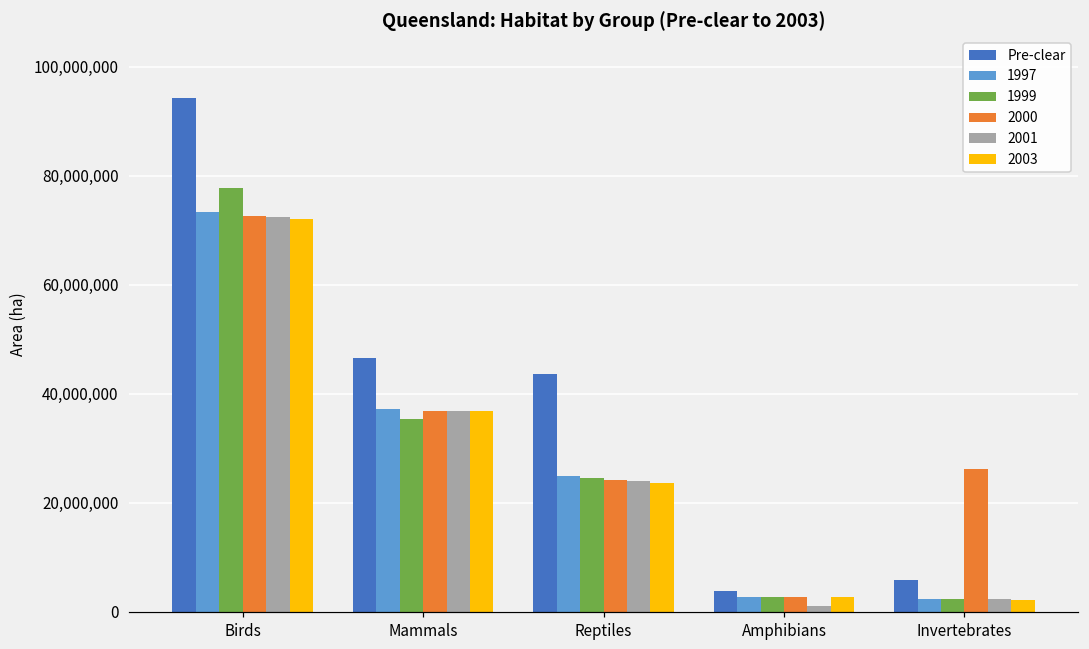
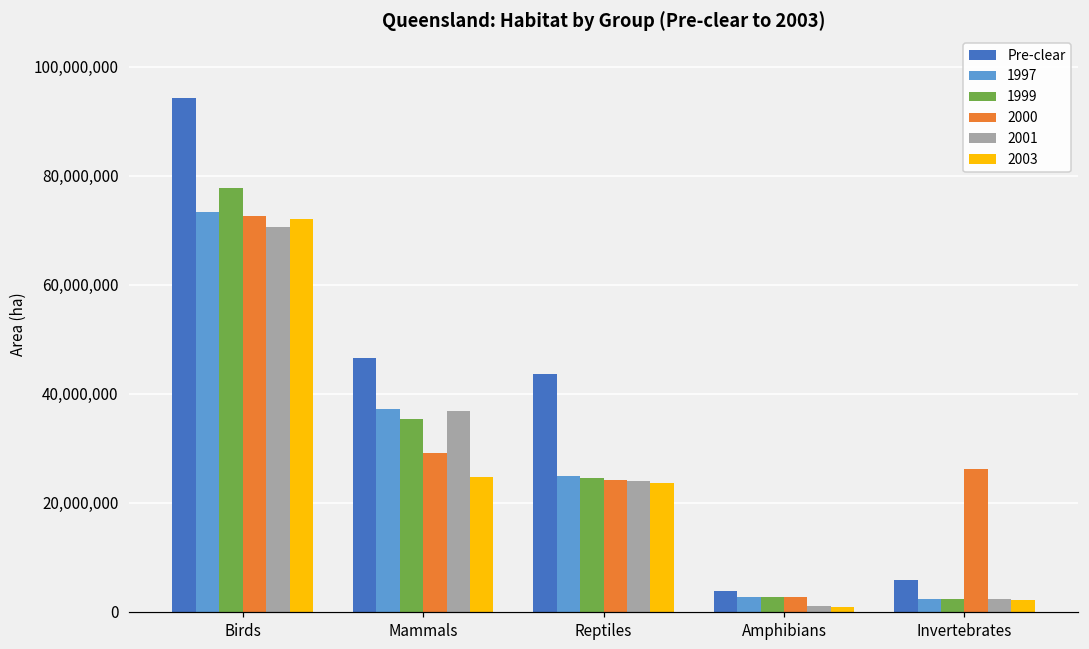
  {
    "1999": {
      "Birds": "78,000,000",
      "Mammals": "35,000,000",
      "Reptiles": "25,000,000",
      "Amphibians": "3,000,000",
      "Invertebrates": "2,000,000"
    },
    "2000": {
      "Birds": "73,000,000",
-     "Mammals": "37,000,000",
+     "Mammals": "29,000,000",
      "Reptiles": "24,000,000",
      "Amphibians": "3,000,000",
      "Invertebrates": "26,000,000"
    },
    "2001": {
-     "Birds": "73,000,000",
+     "Birds": "71,000,000",
      "Mammals": "37,000,000",
      "Reptiles": "24,000,000",
      "Amphibians": "1,000,000",
      "Invertebrates": "2,000,000"
    },
    "2003": {
      "Birds": "72,000,000",
-     "Mammals": "37,000,000",
+     "Mammals": "25,000,000",
      "Reptiles": "24,000,000",
-     "Amphibians": "3,000,000",
+     "Amphibians": "1,000,000",
      "Invertebrates": "2,000,000"
    }
  }
